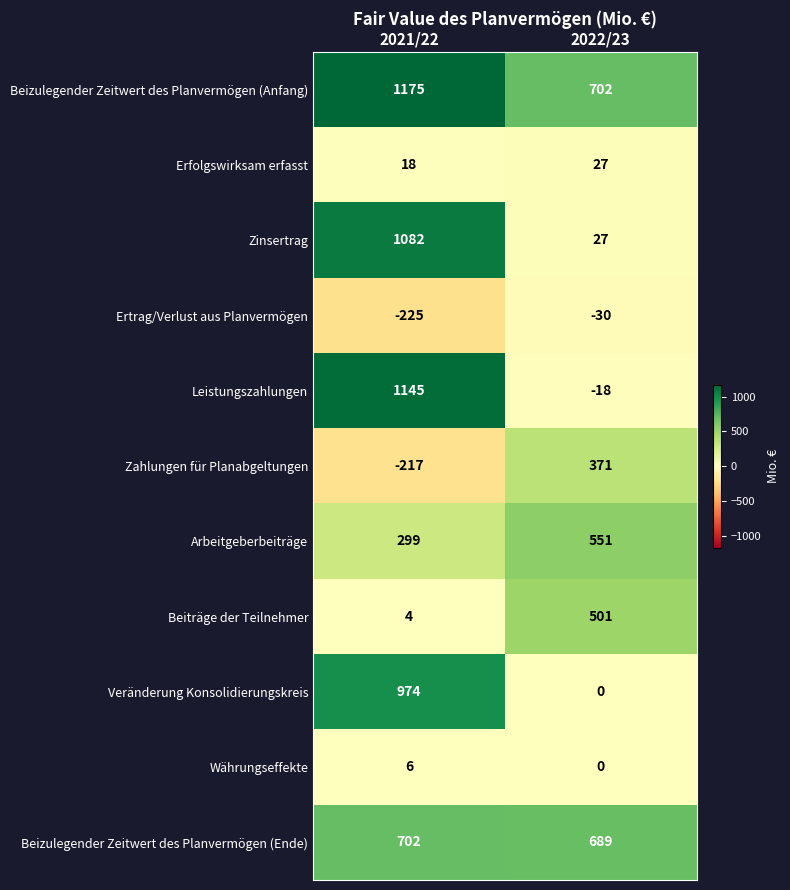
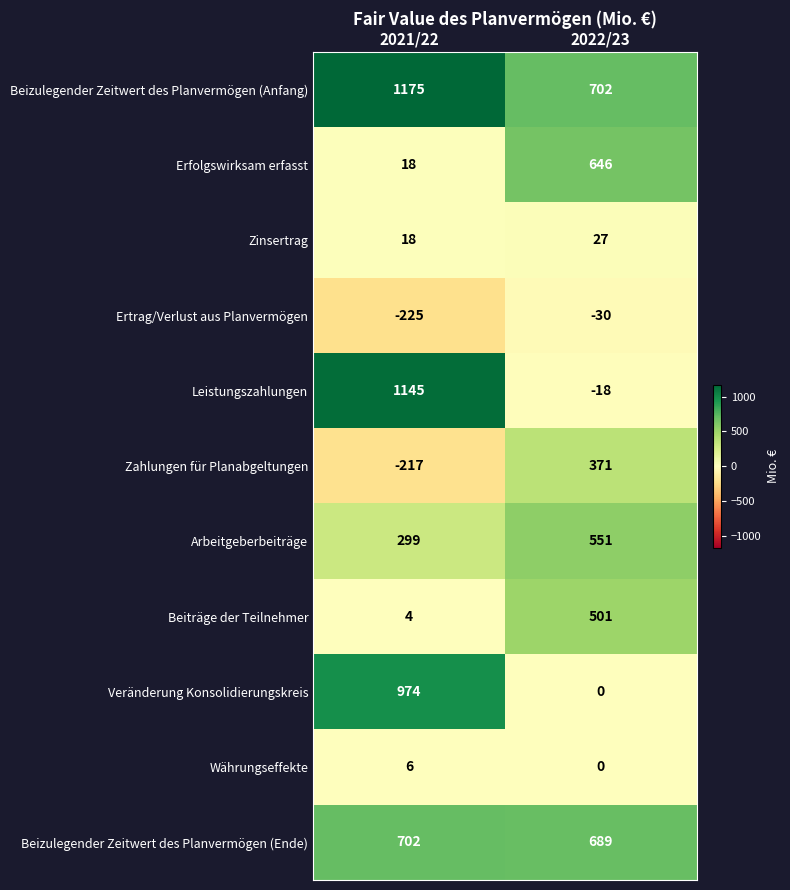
  {
    "Beizulegender Zeitwert des Planvermögen (Anfang)": {
      "2021/22": 1175,
      "2022/23": 702
    },
    "Erfolgswirksam erfasst": {
      "2021/22": 18,
-     "2022/23": 27
+     "2022/23": 646
    },
    "Zinsertrag": {
-     "2021/22": 1082,
+     "2021/22": 18,
      "2022/23": 27
    },
    "Ertrag/Verlust aus Planvermögen": {
      "2021/22": -225,
      "2022/23": -30
    },
    "Leistungszahlungen": {
      "2021/22": 1145,
      "2022/23": -18
    },
    "Zahlungen für Planabgeltungen": {
      "2021/22": -217,
      "2022/23": 371
    },
    "Arbeitgeberbeiträge": {
      "2021/22": 299,
      "2022/23": 551
    },
    "Beiträge der Teilnehmer": {
      "2021/22": 4,
      "2022/23": 501
    },
    "Veränderung Konsolidierungskreis": {
      "2021/22": 974,
      "2022/23": 0
    },
    "Währungseffekte": {
      "2021/22": 6,
      "2022/23": 0
    },
    "Beizulegender Zeitwert des Planvermögen (Ende)": {
      "2021/22": 702,
      "2022/23": 689
    }
  }
